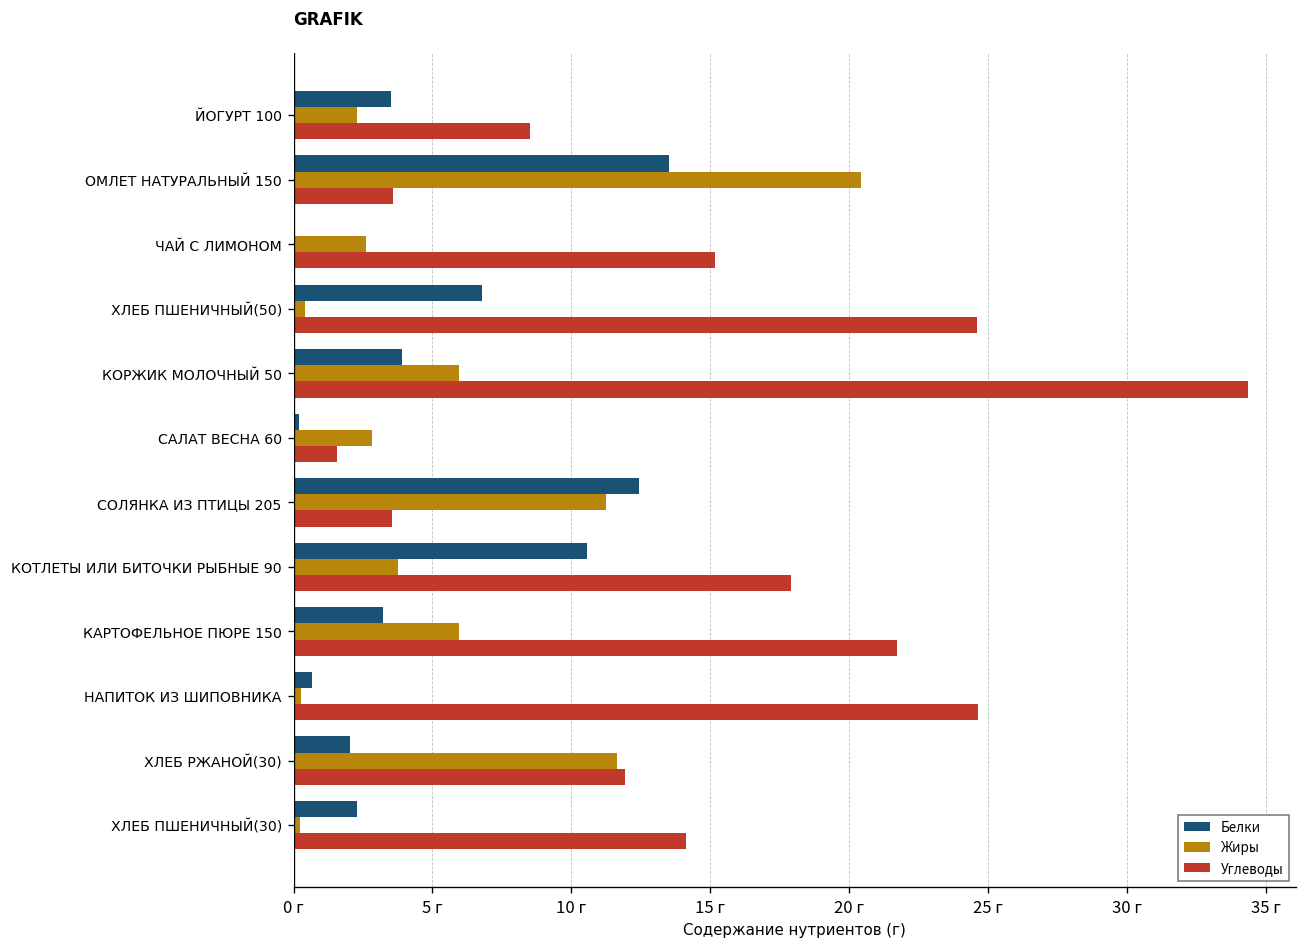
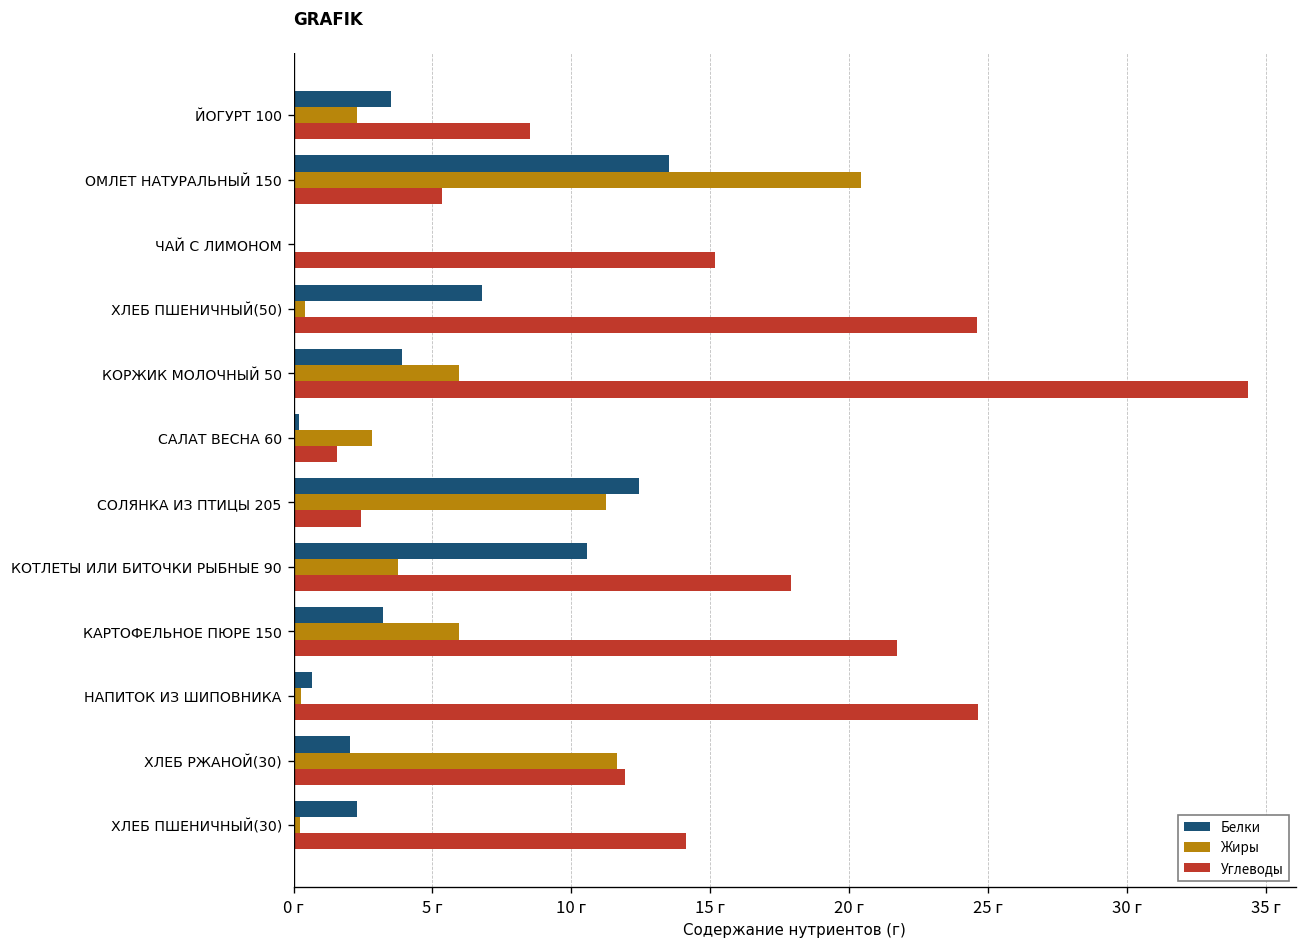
  {
    "Белки": {
      "ЙОГУРТ 100": "3.5 г",
      "ОМЛЕТ НАТУРАЛЬНЫЙ 150": "13.5 г",
      "ХЛЕБ ПШЕНИЧНЫЙ(50)": "6.8 г",
      "КОРЖИК МОЛОЧНЫЙ 50": "3.9 г",
      "САЛАТ ВЕСНА 60": "0.2 г",
      "СОЛЯНКА ИЗ ПТИЦЫ 205": "12.4 г",
      "КОТЛЕТЫ ИЛИ БИТОЧКИ РЫБНЫЕ 90": "10.6 г",
      "КАРТОФЕЛЬНОЕ ПЮРЕ 150": "3.2 г",
      "НАПИТОК ИЗ ШИПОВНИКА": "0.7 г",
      "ХЛЕБ РЖАНОЙ(30)": "2.0 г",
      "ХЛЕБ ПШЕНИЧНЫЙ(30)": "2.3 г"
    },
    "Жиры": {
      "ЙОГУРТ 100": "2.3 г",
      "ОМЛЕТ НАТУРАЛЬНЫЙ 150": "20.4 г",
-     "ЧАЙ С ЛИМОНОМ": "2.6 г",
+     "ЧАЙ С ЛИМОНОМ": "0.0 г",
      "ХЛЕБ ПШЕНИЧНЫЙ(50)": "0.4 г",
      "КОРЖИК МОЛОЧНЫЙ 50": "6.0 г",
      "САЛАТ ВЕСНА 60": "2.8 г",
      "СОЛЯНКА ИЗ ПТИЦЫ 205": "11.2 г",
      "КОТЛЕТЫ ИЛИ БИТОЧКИ РЫБНЫЕ 90": "3.8 г",
      "КАРТОФЕЛЬНОЕ ПЮРЕ 150": "6.0 г",
      "НАПИТОК ИЗ ШИПОВНИКА": "0.3 г",
      "ХЛЕБ РЖАНОЙ(30)": "11.6 г",
      "ХЛЕБ ПШЕНИЧНЫЙ(30)": "0.2 г"
    },
    "Углеводы": {
      "ЙОГУРТ 100": "8.5 г",
-     "ОМЛЕТ НАТУРАЛЬНЫЙ 150": "3.6 г",
+     "ОМЛЕТ НАТУРАЛЬНЫЙ 150": "5.4 г",
      "ЧАЙ С ЛИМОНОМ": "15.2 г",
      "ХЛЕБ ПШЕНИЧНЫЙ(50)": "24.6 г",
      "КОРЖИК МОЛОЧНЫЙ 50": "34.4 г",
      "САЛАТ ВЕСНА 60": "1.6 г",
-     "СОЛЯНКА ИЗ ПТИЦЫ 205": "3.6 г",
+     "СОЛЯНКА ИЗ ПТИЦЫ 205": "2.4 г",
      "КОТЛЕТЫ ИЛИ БИТОЧКИ РЫБНЫЕ 90": "17.9 г",
      "КАРТОФЕЛЬНОЕ ПЮРЕ 150": "21.7 г",
      "НАПИТОК ИЗ ШИПОВНИКА": "24.6 г",
      "ХЛЕБ РЖАНОЙ(30)": "11.9 г",
      "ХЛЕБ ПШЕНИЧНЫЙ(30)": "14.1 г"
    }
  }
